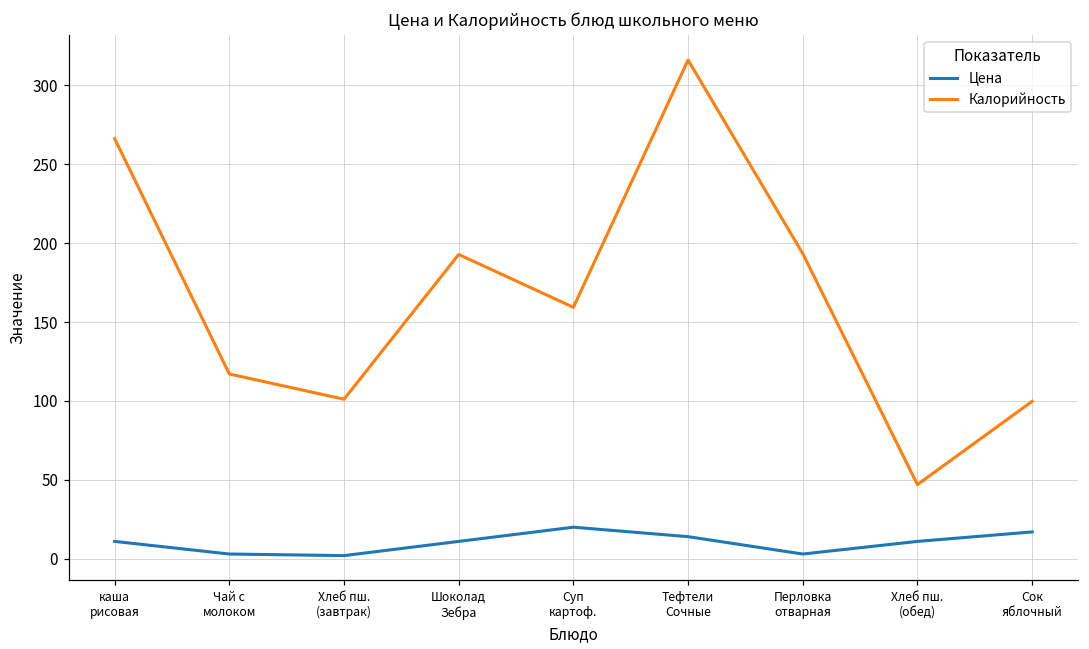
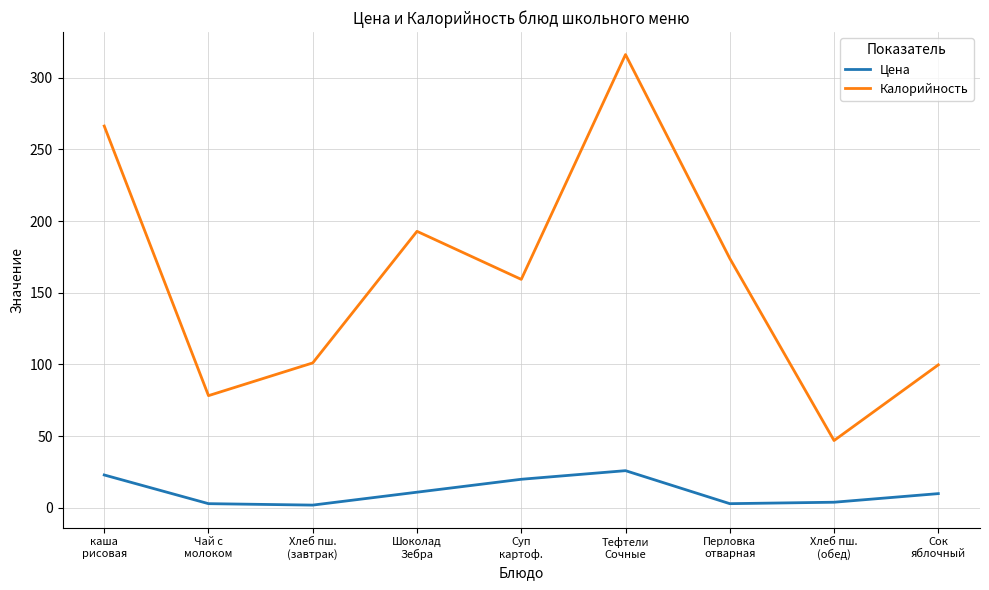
  {
    "Цена": {
-     "каша рисовая": 11,
+     "каша рисовая": 23,
      "Чай с молоком": 3,
      "Хлеб пш. (завтрак)": 2,
      "Шоколад Зебра": 11,
      "Суп картоф.": 20,
-     "Тефтели Сочные": 14,
+     "Тефтели Сочные": 26,
      "Перловка отварная": 3,
-     "Хлеб пш. (обед)": 11,
-     "Сок яблочный": 17
+     "Хлеб пш. (обед)": 4,
+     "Сок яблочный": 10
    },
    "Калорийность": {
      "каша рисовая": 266,
-     "Чай с молоком": 117,
+     "Чай с молоком": 78,
      "Хлеб пш. (завтрак)": 101,
      "Шоколад Зебра": 193,
      "Суп картоф.": 159,
      "Тефтели Сочные": 316,
-     "Перловка отварная": 193,
+     "Перловка отварная": 174,
      "Хлеб пш. (обед)": 47,
      "Сок яблочный": 100
    }
  }
